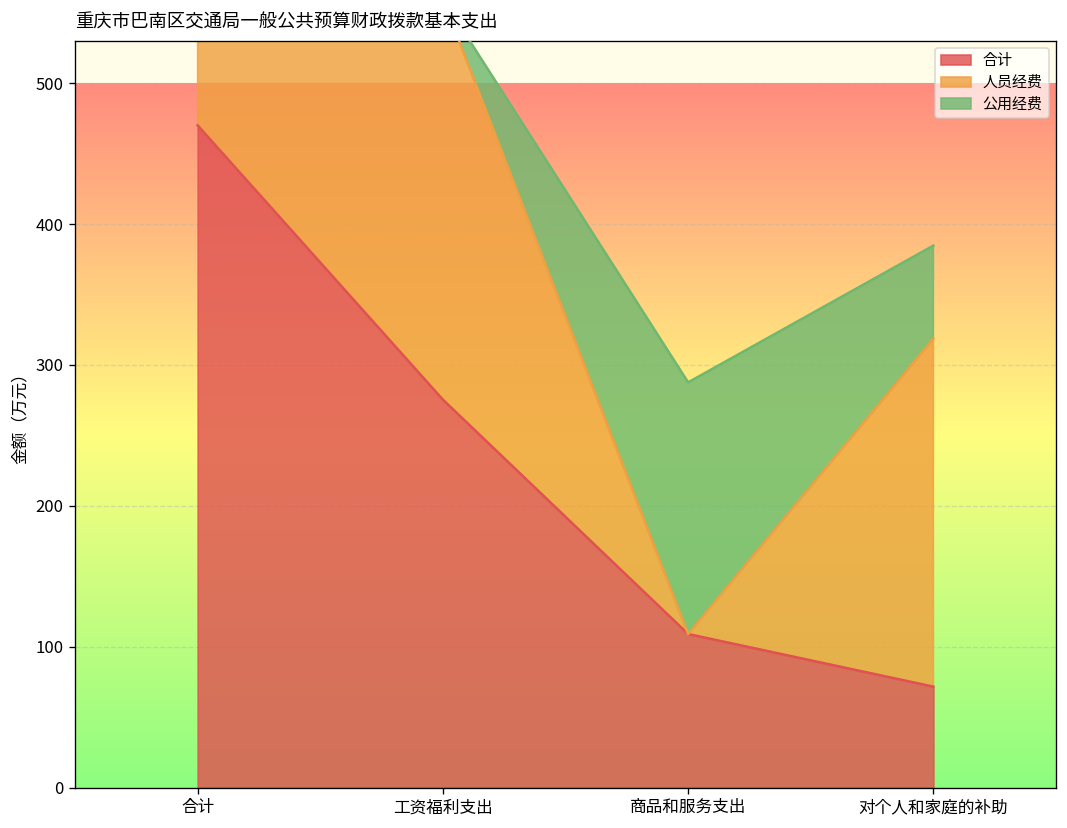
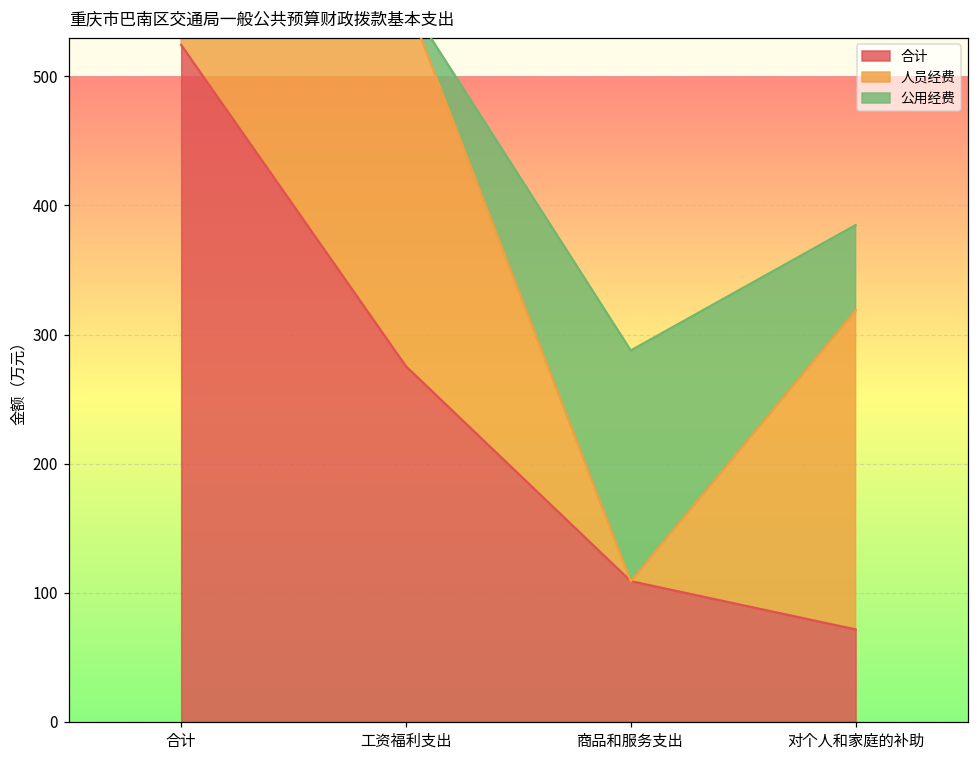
  {
    "合计": {
-     "合计": 470,
+     "合计": 524,
      "工资福利支出": 275,
      "对个人和家庭的补助": 72
    },
    "人员经费": {
      "对个人和家庭的补助": 247
    },
    "公用经费": {
      "商品和服务支出": 179,
      "对个人和家庭的补助": 66
    }
  }
